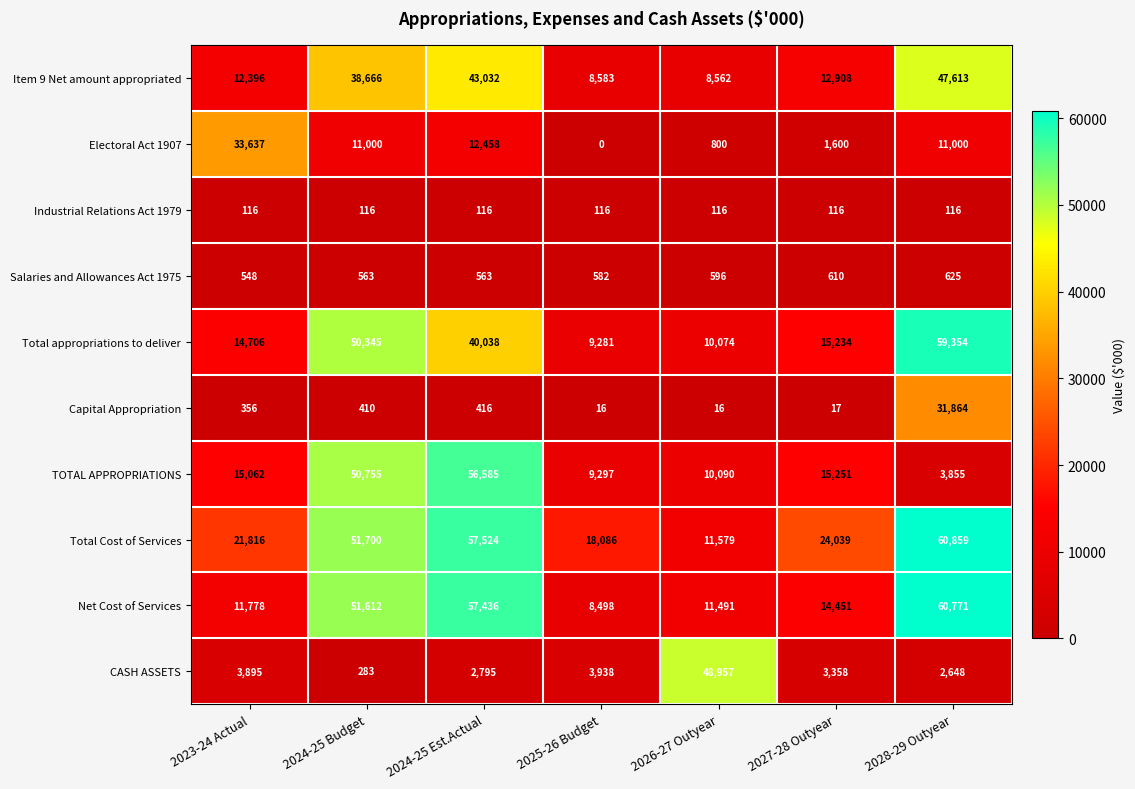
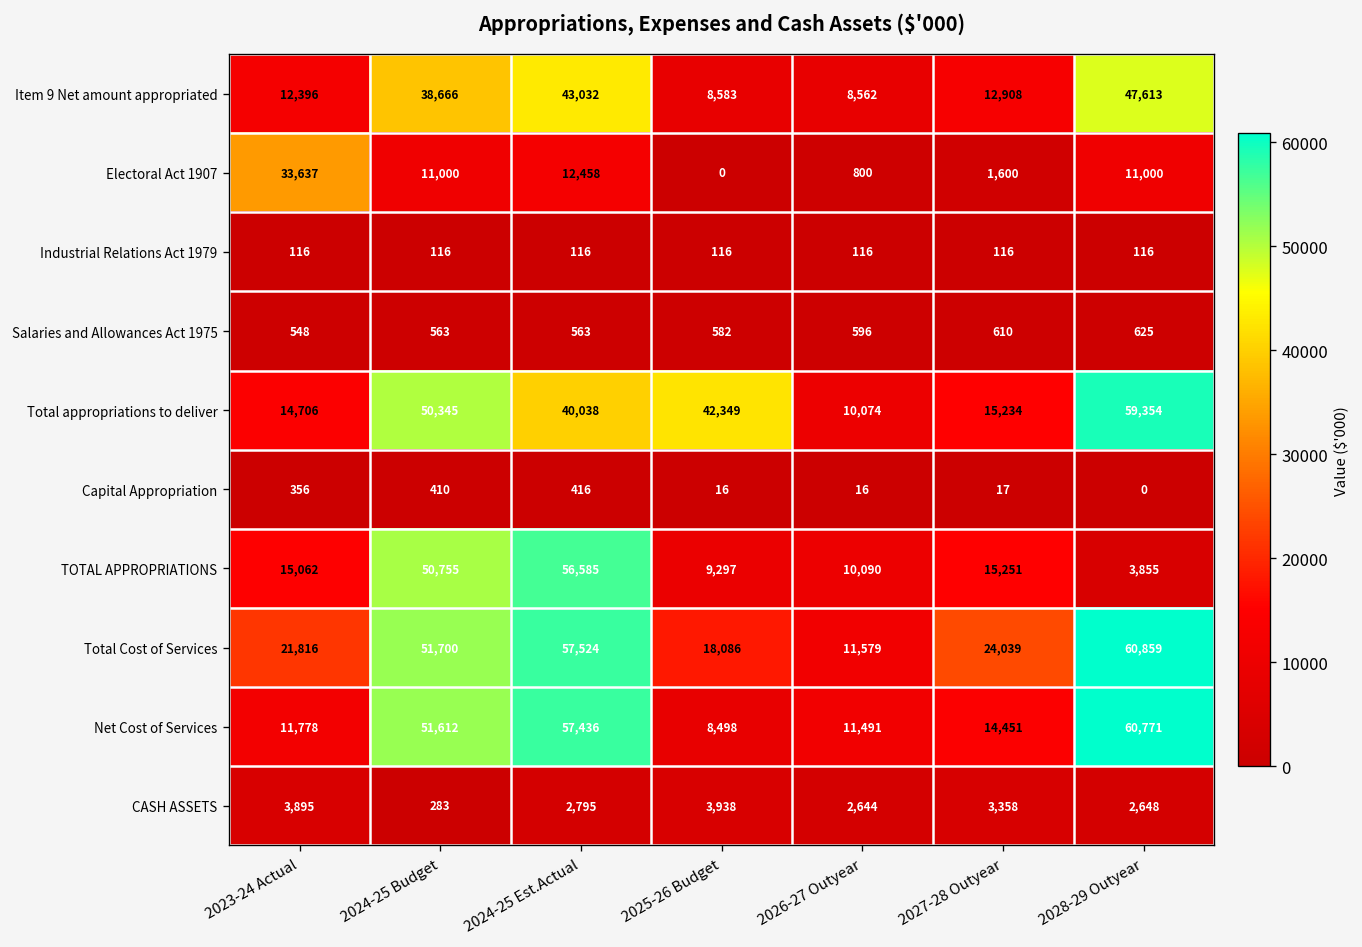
  {
    "Item 9 Net amount appropriated": {
      "2023-24 Actual": "12,396",
      "2024-25 Budget": "38,666",
      "2024-25 Est.Actual": "43,032",
      "2025-26 Budget": "8,583",
      "2026-27 Outyear": "8,562",
      "2027-28 Outyear": "12,908",
      "2028-29 Outyear": "47,613"
    },
    "Electoral Act 1907": {
      "2023-24 Actual": "33,637",
      "2024-25 Budget": "11,000",
      "2024-25 Est.Actual": "12,458",
      "2025-26 Budget": "0",
      "2026-27 Outyear": "800",
      "2027-28 Outyear": "1,600",
      "2028-29 Outyear": "11,000"
    },
    "Industrial Relations Act 1979": {
      "2023-24 Actual": "116",
      "2024-25 Budget": "116",
      "2024-25 Est.Actual": "116",
      "2025-26 Budget": "116",
      "2026-27 Outyear": "116",
      "2027-28 Outyear": "116",
      "2028-29 Outyear": "116"
    },
    "Salaries and Allowances Act 1975": {
      "2023-24 Actual": "548",
      "2024-25 Budget": "563",
      "2024-25 Est.Actual": "563",
      "2025-26 Budget": "582",
      "2026-27 Outyear": "596",
      "2027-28 Outyear": "610",
      "2028-29 Outyear": "625"
    },
    "Total appropriations to deliver": {
      "2023-24 Actual": "14,706",
      "2024-25 Budget": "50,345",
      "2024-25 Est.Actual": "40,038",
-     "2025-26 Budget": "9,281",
+     "2025-26 Budget": "42,349",
      "2026-27 Outyear": "10,074",
      "2027-28 Outyear": "15,234",
      "2028-29 Outyear": "59,354"
    },
    "Capital Appropriation": {
      "2023-24 Actual": "356",
      "2024-25 Budget": "410",
      "2024-25 Est.Actual": "416",
      "2025-26 Budget": "16",
      "2026-27 Outyear": "16",
      "2027-28 Outyear": "17",
-     "2028-29 Outyear": "31,864"
+     "2028-29 Outyear": "0"
    },
    "TOTAL APPROPRIATIONS": {
      "2023-24 Actual": "15,062",
      "2024-25 Budget": "50,755",
      "2024-25 Est.Actual": "56,585",
      "2025-26 Budget": "9,297",
      "2026-27 Outyear": "10,090",
      "2027-28 Outyear": "15,251",
      "2028-29 Outyear": "3,855"
    },
    "Total Cost of Services": {
      "2023-24 Actual": "21,816",
      "2024-25 Budget": "51,700",
      "2024-25 Est.Actual": "57,524",
      "2025-26 Budget": "18,086",
      "2026-27 Outyear": "11,579",
      "2027-28 Outyear": "24,039",
      "2028-29 Outyear": "60,859"
    },
    "Net Cost of Services": {
      "2023-24 Actual": "11,778",
      "2024-25 Budget": "51,612",
      "2024-25 Est.Actual": "57,436",
      "2025-26 Budget": "8,498",
      "2026-27 Outyear": "11,491",
      "2027-28 Outyear": "14,451",
      "2028-29 Outyear": "60,771"
    },
    "CASH ASSETS": {
      "2023-24 Actual": "3,895",
      "2024-25 Budget": "283",
      "2024-25 Est.Actual": "2,795",
      "2025-26 Budget": "3,938",
-     "2026-27 Outyear": "48,957",
+     "2026-27 Outyear": "2,644",
      "2027-28 Outyear": "3,358",
      "2028-29 Outyear": "2,648"
    }
  }
